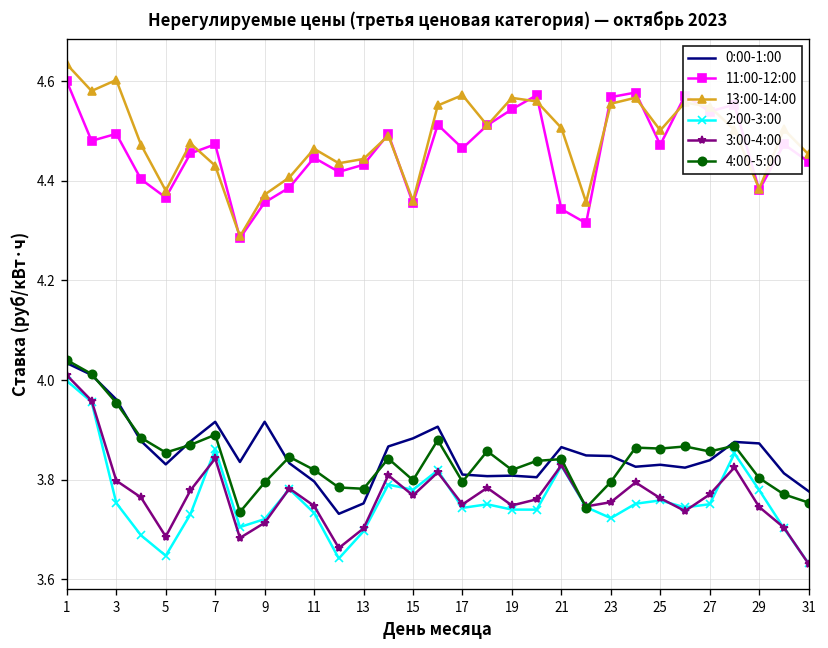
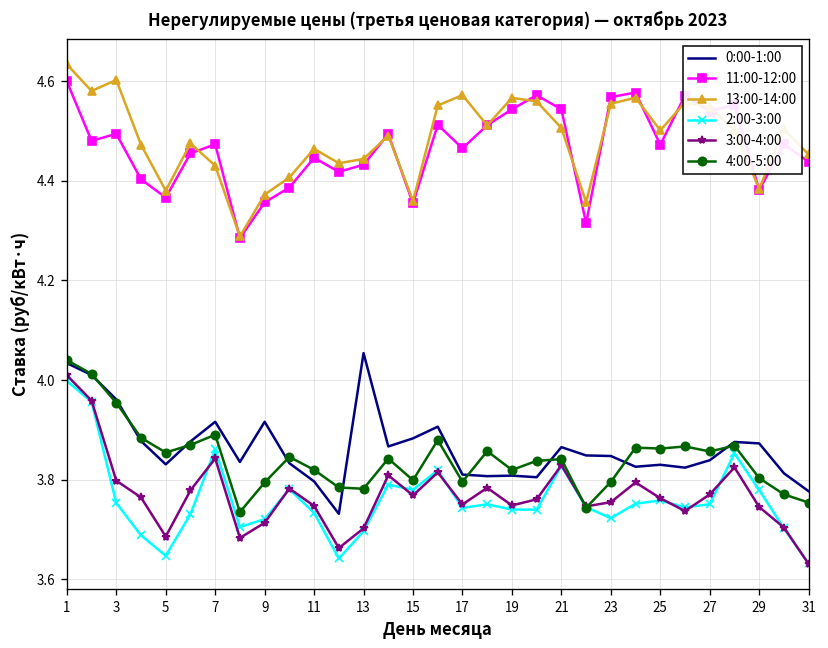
  {
    "0:00-1:00": {
      "3": 3.96,
      "5": 3.83,
      "7": 3.92,
      "9": 3.92,
      "11": 3.80,
-     "13": 3.75,
+     "13": 4.05,
      "15": 3.88,
      "17": 3.81,
      "19": 3.81,
      "21": 3.87,
      "23": 3.85,
      "25": 3.83,
      "27": 3.84,
      "29": 3.87,
      "31": 3.78
    },
    "11:00-12:00": {
      "1": 4.60,
      "3": 4.49,
      "5": 4.37,
      "7": 4.47,
      "9": 4.36,
      "11": 4.45,
      "13": 4.43,
      "17": 4.47,
      "19": 4.54,
-     "21": 4.34,
+     "21": 4.54,
      "23": 4.57,
      "25": 4.47,
      "31": 4.44
    },
    "13:00-14:00": {
      "1": 4.63,
      "3": 4.60,
      "5": 4.38,
      "7": 4.43,
      "9": 4.37,
      "11": 4.46,
      "13": 4.44,
      "17": 4.57,
      "19": 4.57,
      "21": 4.51,
      "23": 4.56,
      "25": 4.50,
      "31": 4.45
    },
    "2:00-3:00": {
      "1": 4.00,
      "3": 3.75,
      "5": 3.65,
      "7": 3.86,
      "9": 3.72,
      "11": 3.73,
      "15": 3.78,
      "17": 3.74,
      "19": 3.74,
      "23": 3.72,
      "27": 3.75,
      "29": 3.78
    },
    "3:00-4:00": {
      "1": 4.01,
      "3": 3.80,
      "5": 3.69,
      "7": 3.84,
      "9": 3.71,
      "11": 3.75,
      "15": 3.77,
      "17": 3.75,
      "19": 3.75,
      "23": 3.75,
      "27": 3.77,
      "29": 3.74
    },
    "4:00-5:00": {
      "3": 3.95,
      "5": 3.85,
      "7": 3.89,
      "9": 3.79,
      "11": 3.82,
      "13": 3.78,
      "15": 3.80,
      "17": 3.80,
      "19": 3.82,
      "21": 3.84,
      "23": 3.80,
      "25": 3.86,
      "27": 3.86,
      "29": 3.80,
      "31": 3.75
    }
  }
